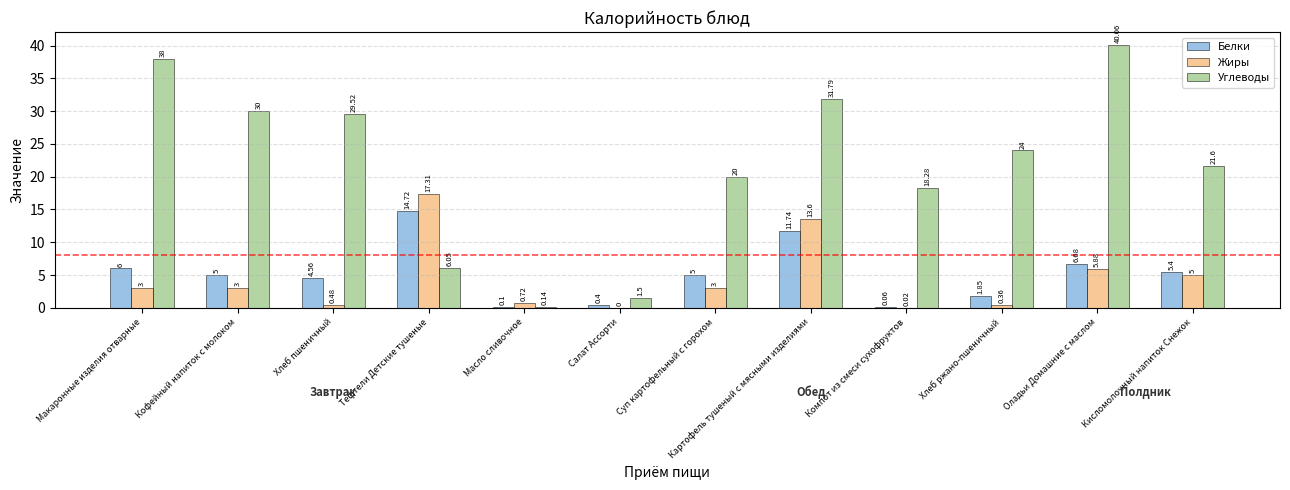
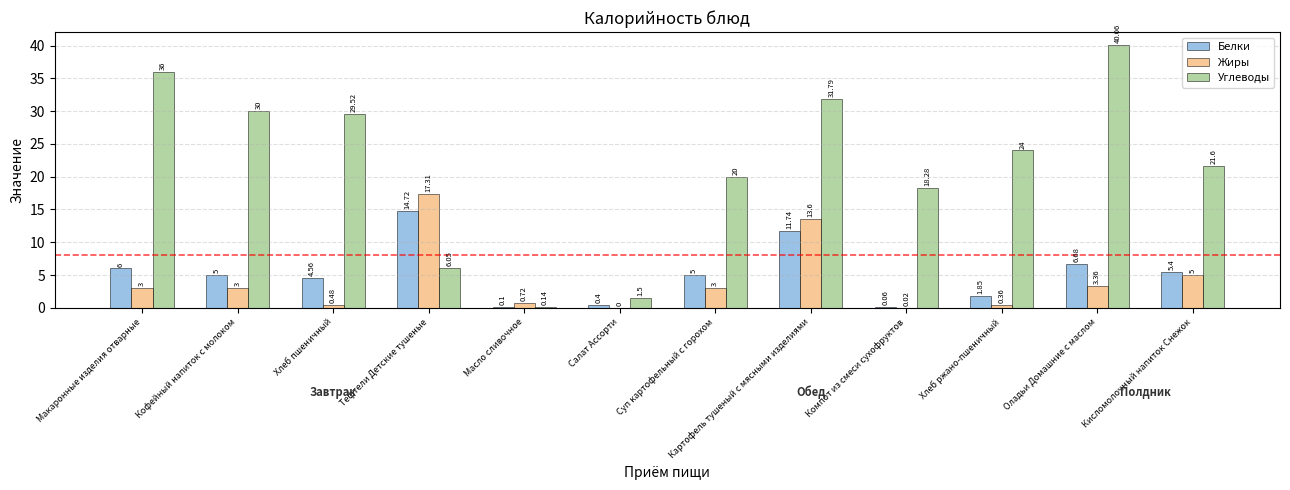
  {
    "Белки": {
      "Макаронные изделия отварные": 6,
      "Кофейный напиток с молоком": 5,
      "Хлеб пшеничный": 4.56,
      "Тефтели Детские тушеные": 14.72,
      "Масло сливочное": 0.1,
      "Салат Ассорти": 0.4,
      "Суп картофельный с горохом": 5,
      "Картофель тушеный с мясными изделиями": 11.74,
      "Компот из смеси сухофруктов": 0.06,
      "Хлеб ржано-пшеничный": 1.85,
      "Оладьи Домашние с маслом": 6.68,
      "Кисломолочный напиток Снежок": 5.4
    },
    "Жиры": {
      "Макаронные изделия отварные": 3,
      "Кофейный напиток с молоком": 3,
      "Хлеб пшеничный": 0.48,
      "Тефтели Детские тушеные": 17.31,
      "Масло сливочное": 0.72,
      "Салат Ассорти": 0,
      "Суп картофельный с горохом": 3,
      "Картофель тушеный с мясными изделиями": 13.6,
      "Компот из смеси сухофруктов": 0.02,
      "Хлеб ржано-пшеничный": 0.36,
-     "Оладьи Домашние с маслом": 5.88,
+     "Оладьи Домашние с маслом": 3.36,
      "Кисломолочный напиток Снежок": 5
    },
    "Углеводы": {
-     "Макаронные изделия отварные": 38,
+     "Макаронные изделия отварные": 36,
      "Кофейный напиток с молоком": 30,
      "Хлеб пшеничный": 29.52,
      "Тефтели Детские тушеные": 6.05,
      "Масло сливочное": 0.14,
      "Салат Ассорти": 1.5,
      "Суп картофельный с горохом": 20,
      "Картофель тушеный с мясными изделиями": 31.79,
      "Компот из смеси сухофруктов": 18.28,
      "Хлеб ржано-пшеничный": 24,
      "Оладьи Домашние с маслом": 40.06,
      "Кисломолочный напиток Снежок": 21.6
    }
  }
